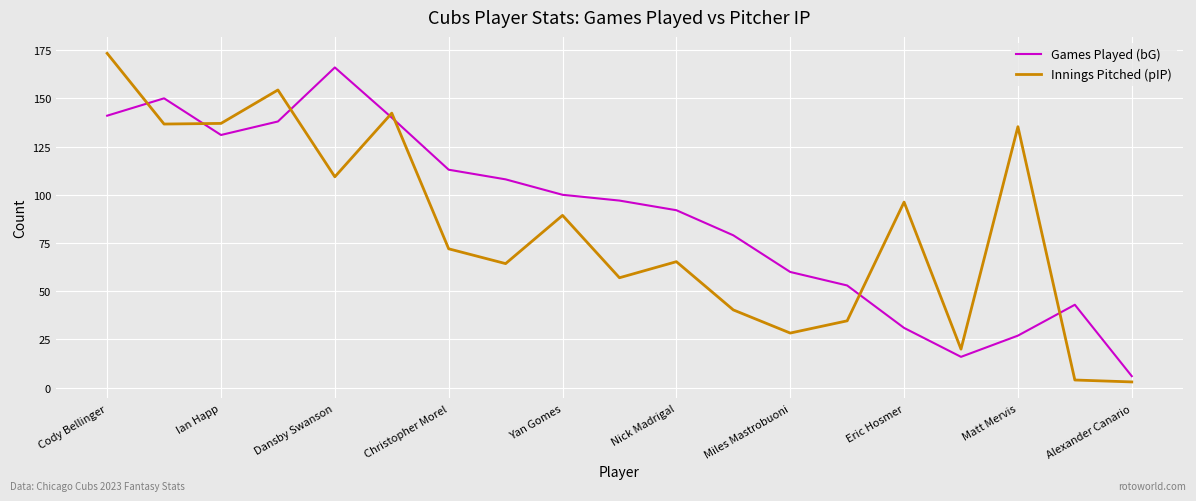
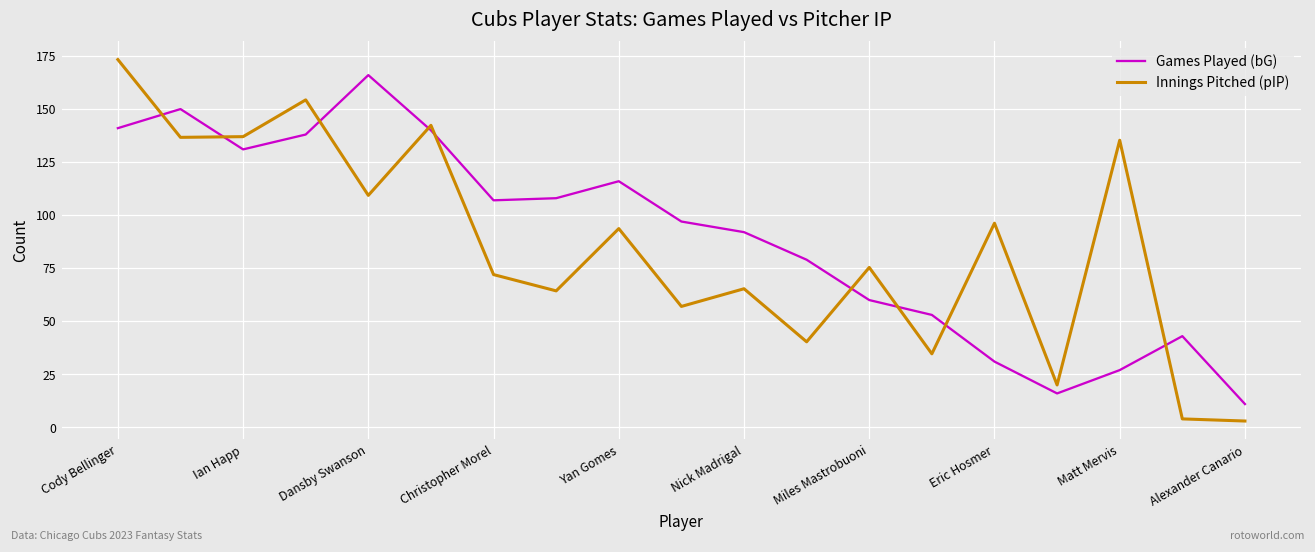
  {
    "Games Played (bG)": {
      "Cody Bellinger": 141,
      "Ian Happ": 131,
      "Dansby Swanson": 166,
-     "Christopher Morel": 113,
-     "Yan Gomes": 100,
+     "Christopher Morel": 107,
+     "Yan Gomes": 116,
      "Nick Madrigal": 92,
      "Miles Mastrobuoni": 60,
      "Eric Hosmer": 31,
      "Matt Mervis": 27,
-     "Alexander Canario": 6
+     "Alexander Canario": 11
    },
    "Innings Pitched (pIP)": {
      "Cody Bellinger": 173,
      "Ian Happ": 137,
      "Dansby Swanson": 109,
      "Christopher Morel": 72,
-     "Yan Gomes": 89,
+     "Yan Gomes": 94,
      "Nick Madrigal": 65,
-     "Miles Mastrobuoni": 28,
+     "Miles Mastrobuoni": 75,
      "Eric Hosmer": 96,
      "Matt Mervis": 135,
      "Alexander Canario": 3
    }
  }
